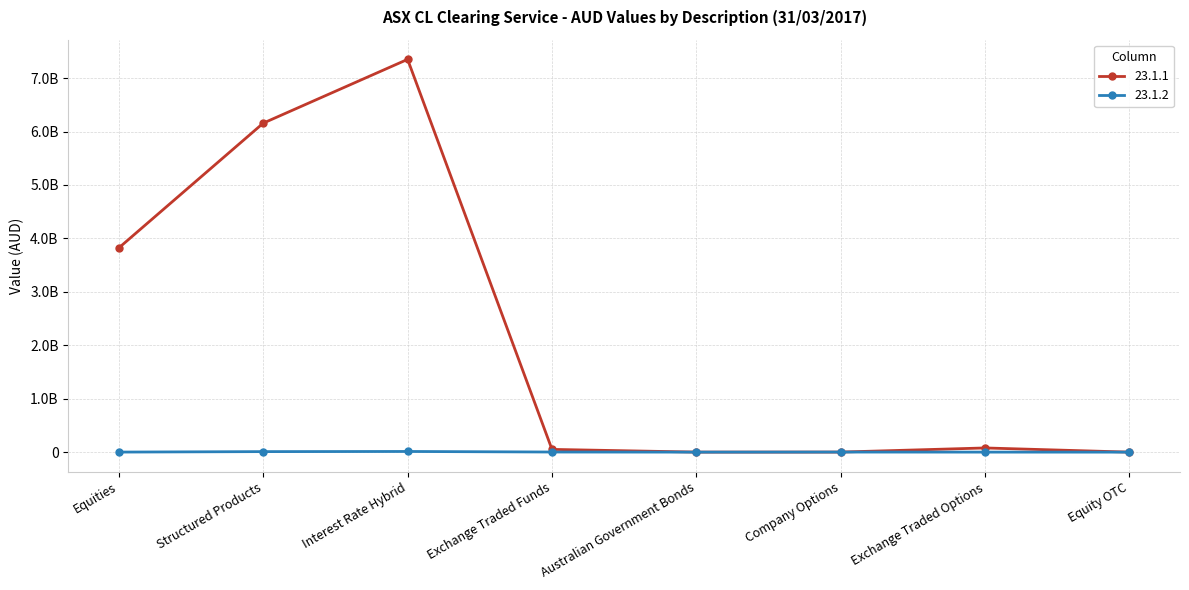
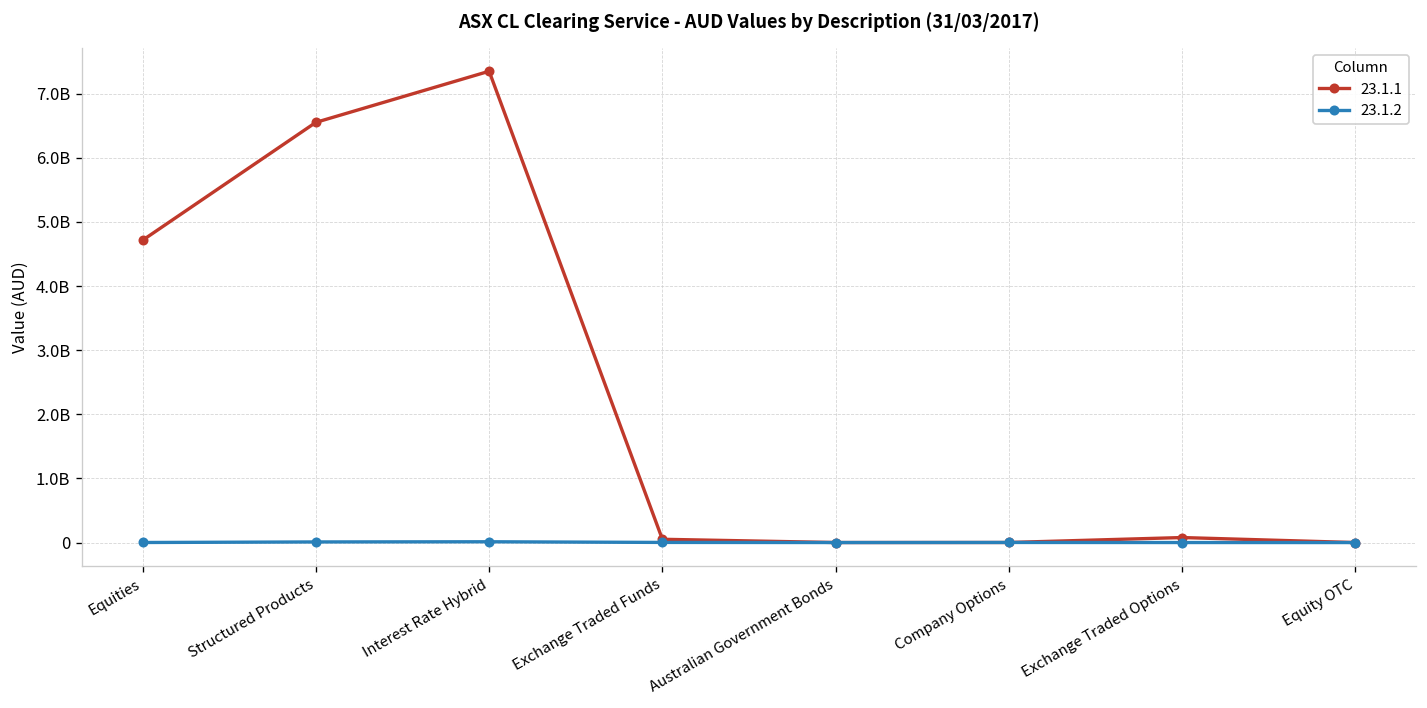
  {
    "23.1.1": {
-     "Equities": 3800000000,
-     "Structured Products": 6200000000,
+     "Equities": 4700000000,
+     "Structured Products": 6600000000,
      "Interest Rate Hybrid": 7300000000,
      "Exchange Traded Funds": 100000000,
      "Exchange Traded Options": 100000000
    },
    "23.1.2": {
      "Equities": 0,
      "Structured Products": 0,
      "Interest Rate Hybrid": 0,
      "Exchange Traded Funds": 0,
      "Exchange Traded Options": 0
    }
  }
